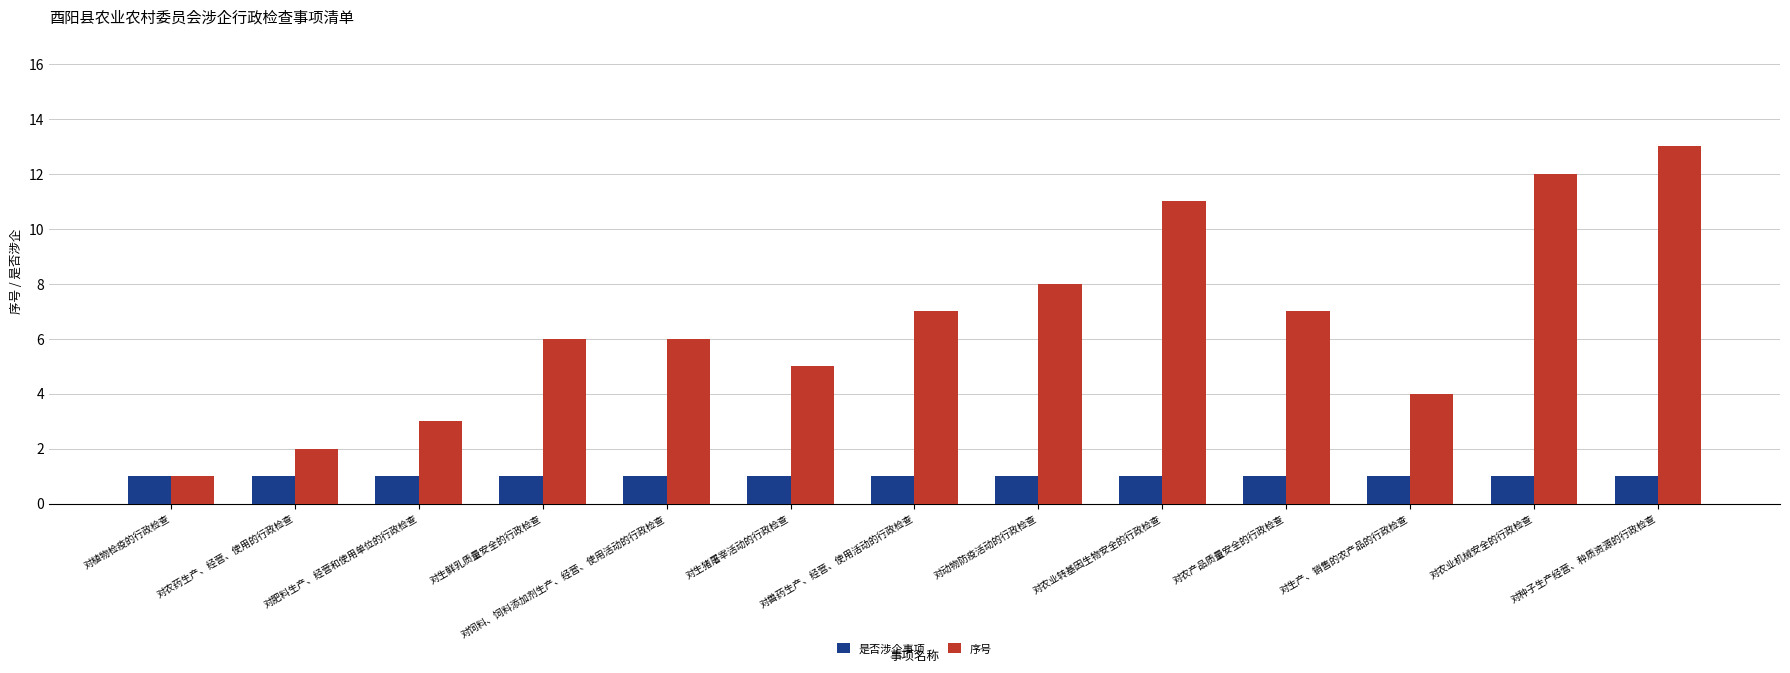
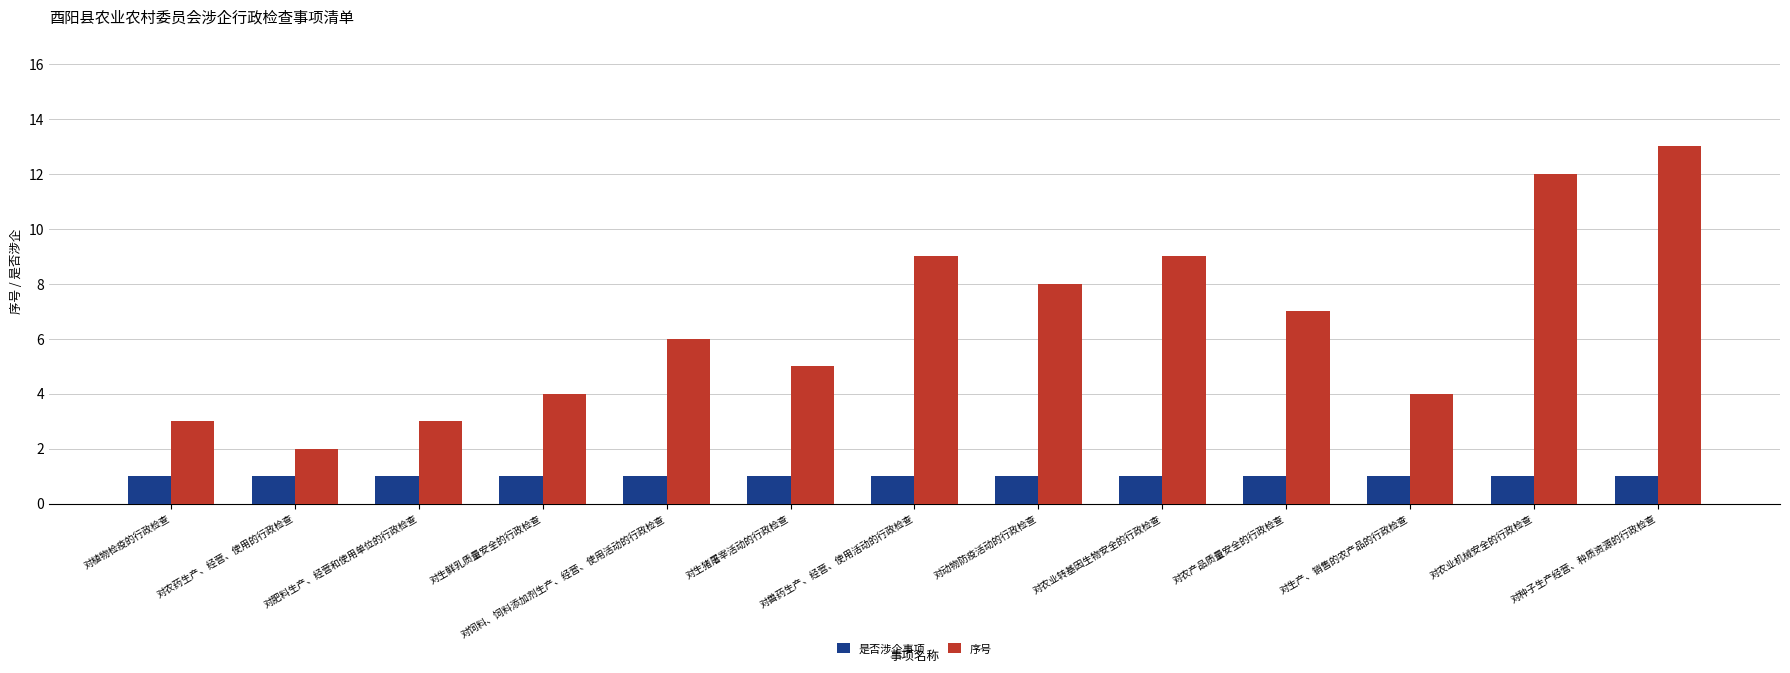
  {
    "是否涉企事项": {
      "对植物检疫的行政检查": 1,
      "对农药生产、经营、使用的行政检查": 1,
      "对肥料生产、经营和使用单位的行政检查": 1,
      "对生鲜乳质量安全的行政检查": 1,
      "对饲料、饲料添加剂生产、经营、使用活动的行政检查": 1,
      "对生猪屠宰活动的行政检查": 1,
      "对兽药生产、经营、使用活动的行政检查": 1,
      "对动物防疫活动的行政检查": 1,
      "对农业转基因生物安全的行政检查": 1,
      "对农产品质量安全的行政检查": 1,
      "对生产、销售的农产品的行政检查": 1,
      "对农业机械安全的行政检查": 1,
      "对种子生产经营、种质资源的行政检查": 1
    },
    "序号": {
-     "对植物检疫的行政检查": 1,
+     "对植物检疫的行政检查": 3,
      "对农药生产、经营、使用的行政检查": 2,
      "对肥料生产、经营和使用单位的行政检查": 3,
-     "对生鲜乳质量安全的行政检查": 6,
+     "对生鲜乳质量安全的行政检查": 4,
      "对饲料、饲料添加剂生产、经营、使用活动的行政检查": 6,
      "对生猪屠宰活动的行政检查": 5,
-     "对兽药生产、经营、使用活动的行政检查": 7,
+     "对兽药生产、经营、使用活动的行政检查": 9,
      "对动物防疫活动的行政检查": 8,
-     "对农业转基因生物安全的行政检查": 11,
+     "对农业转基因生物安全的行政检查": 9,
      "对农产品质量安全的行政检查": 7,
      "对生产、销售的农产品的行政检查": 4,
      "对农业机械安全的行政检查": 12,
      "对种子生产经营、种质资源的行政检查": 13
    }
  }
